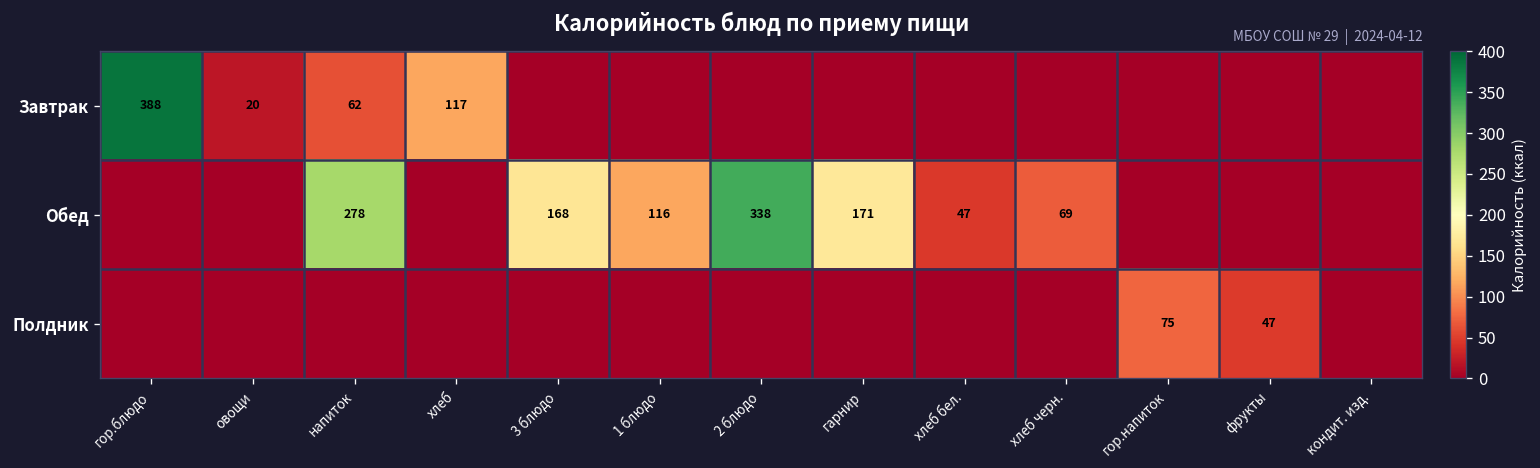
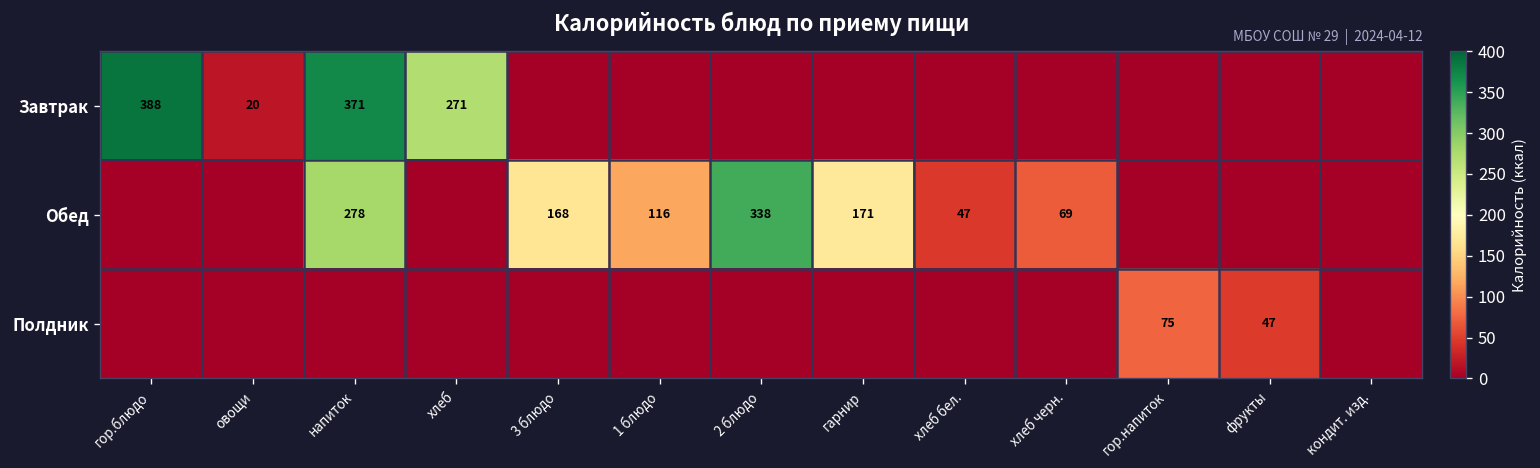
  {
    "Завтрак": {
      "гор.блюдо": 388,
      "овощи": 20,
-     "напиток": 62,
-     "хлеб": 117
+     "напиток": 371,
+     "хлеб": 271
    },
    "Обед": {
      "напиток": 278,
      "3 блюдо": 168,
      "1 блюдо": 116,
      "2 блюдо": 338,
      "гарнир": 171,
      "хлеб бел.": 47,
      "хлеб черн.": 69
    },
    "Полдник": {
      "гор.напиток": 75,
      "фрукты": 47
    }
  }
